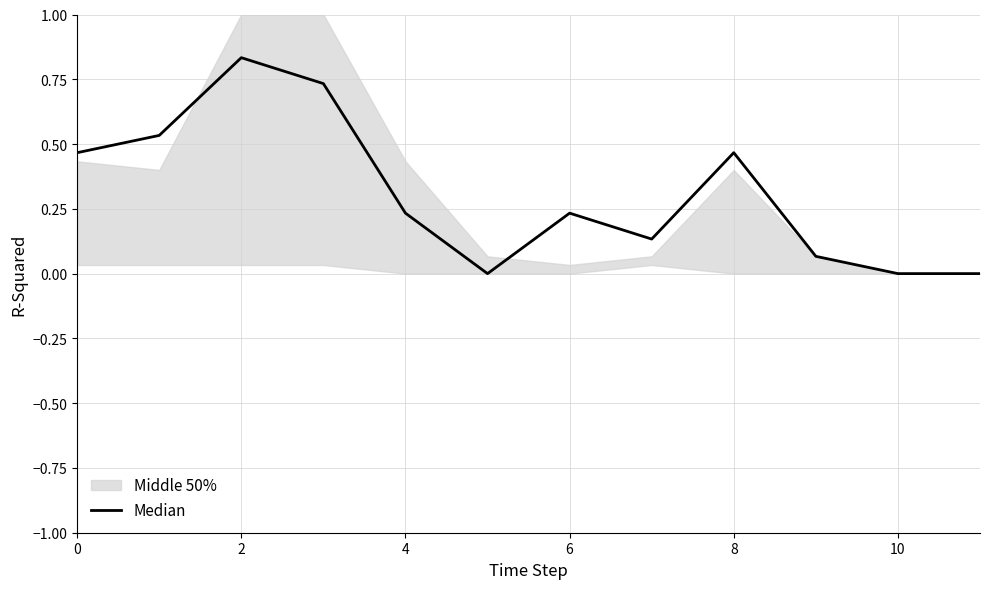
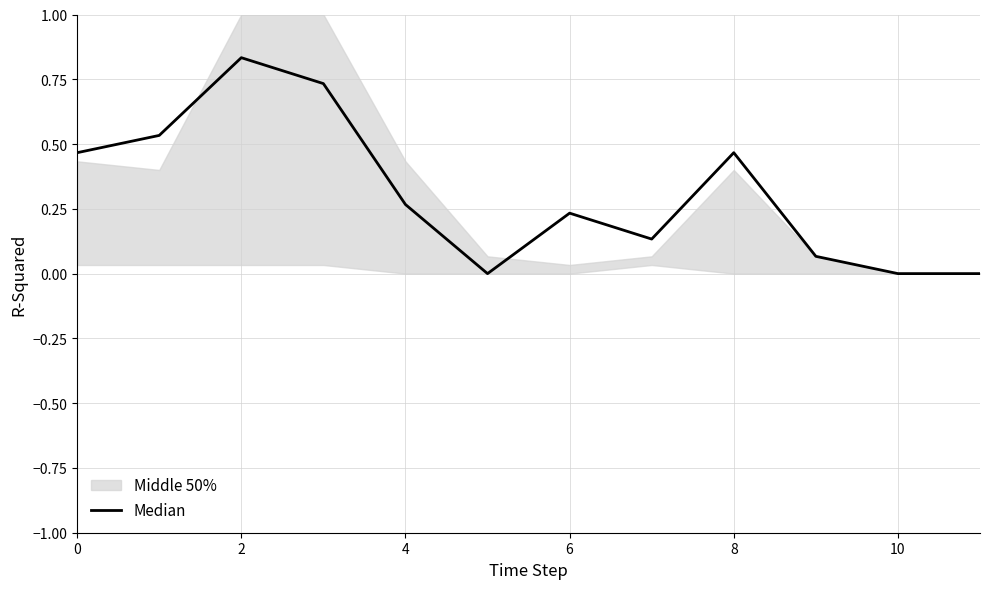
  {
    "Median": {
      "0": 0.47,
      "2": 0.83,
-     "4": 0.23,
+     "4": 0.27,
      "6": 0.23,
      "8": 0.47
    },
    "Middle 50%": {
      "4": 0.43,
      "6": 0.03,
      "8": 0.40
    }
  }
